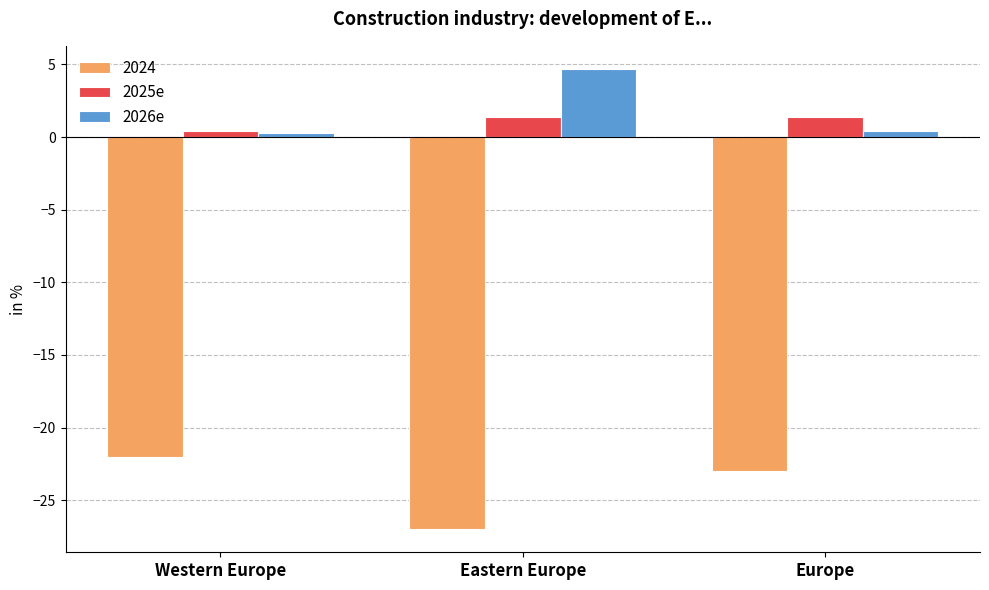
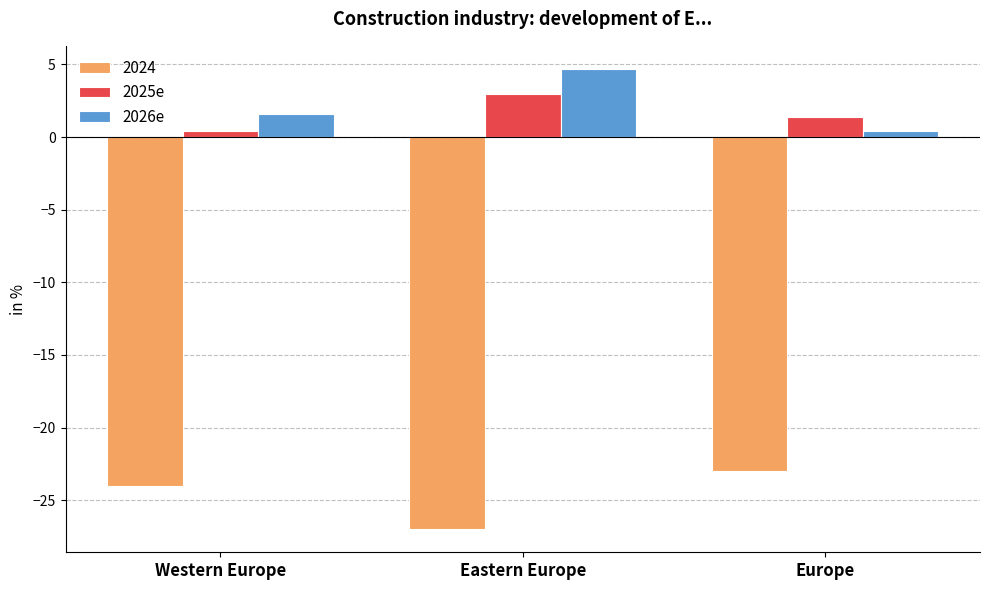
  {
    "2024": {
-     "Western Europe": -22,
+     "Western Europe": -24,
      "Eastern Europe": -27,
      "Europe": -23
    },
    "2025e": {
      "Western Europe": 0.4,
-     "Eastern Europe": 1.4,
+     "Eastern Europe": 3.0,
      "Europe": 1.4
    },
    "2026e": {
-     "Western Europe": 0.3,
+     "Western Europe": 1.6,
      "Eastern Europe": 4.7,
      "Europe": 0.4
    }
  }
